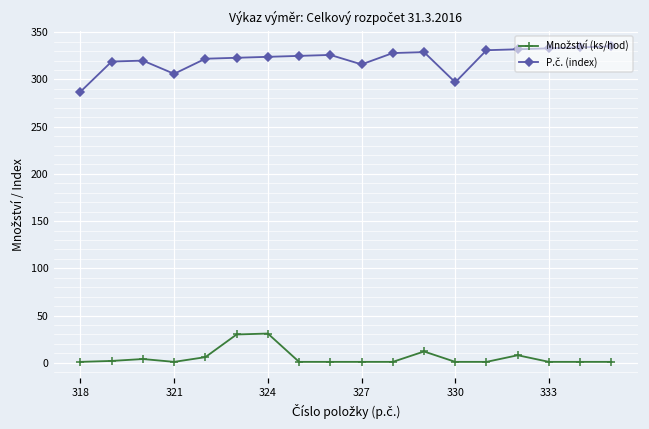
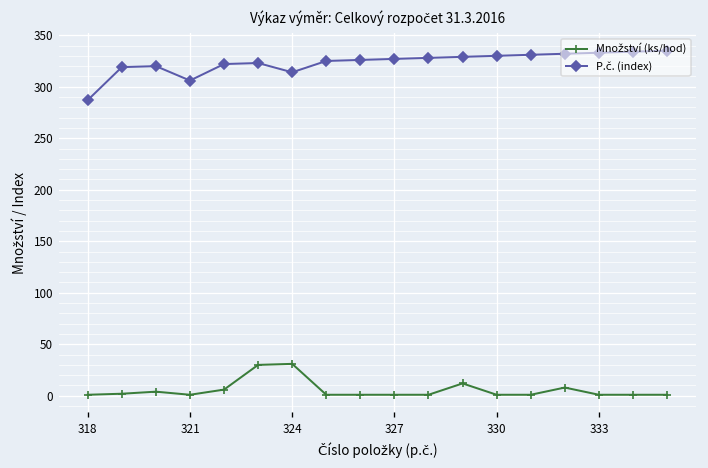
  {
    "Množství (ks/hod)": {
      "318": 0,
      "321": 0,
      "324": 30,
      "327": 0,
      "330": 0,
      "333": 0
    },
    "P.č. (index)": {
      "318": 290,
      "321": 310,
-     "324": 320,
-     "327": 320,
-     "330": 300
+     "324": 310,
+     "327": 330,
+     "330": 330
    }
  }
